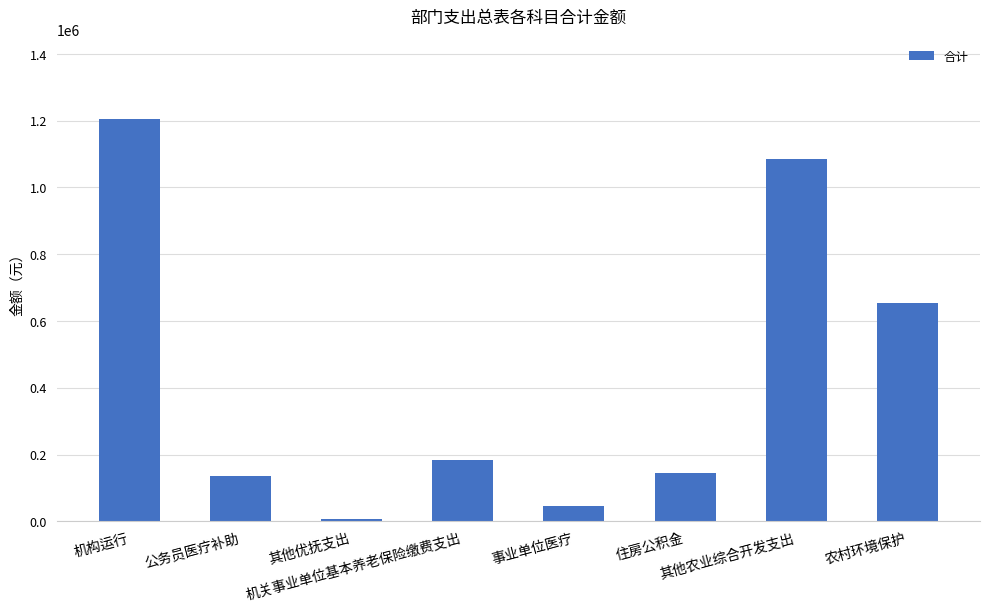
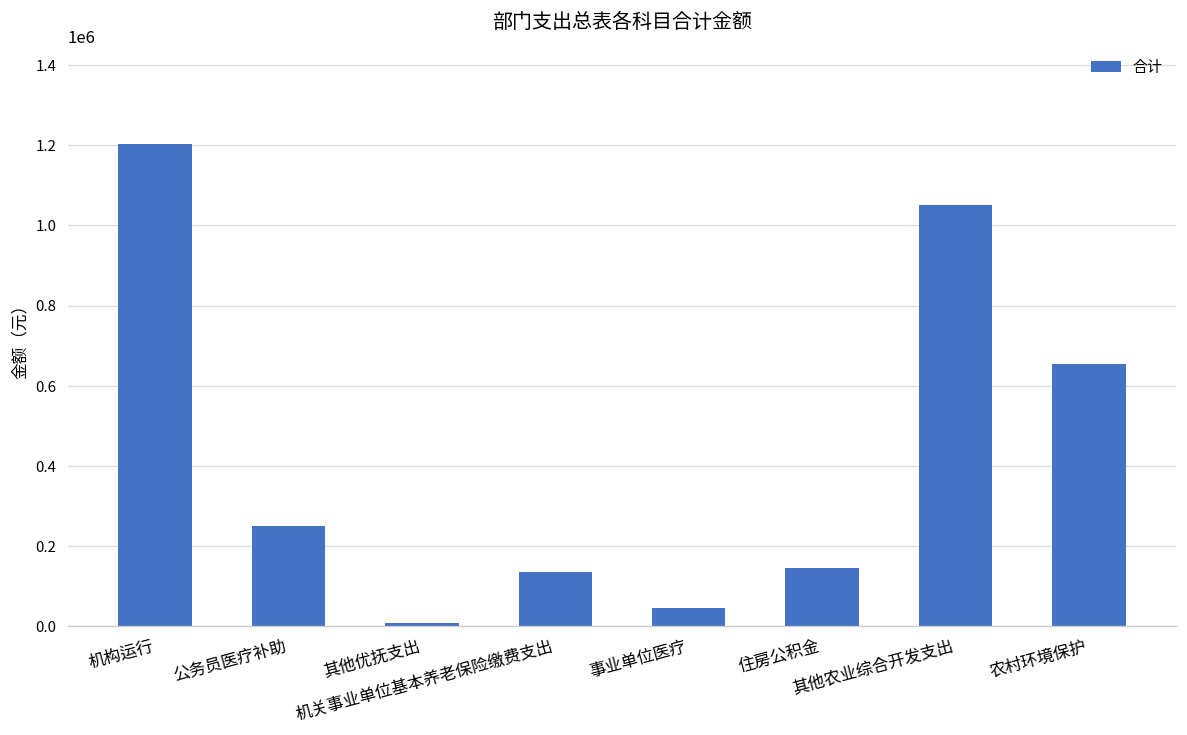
  {
    "机构运行": 1200000,
-   "公务员医疗补助": 140000,
-   "机关事业单位基本养老保险缴费支出": 180000,
+   "公务员医疗补助": 250000,
+   "机关事业单位基本养老保险缴费支出": 130000,
    "事业单位医疗": 40000,
    "住房公积金": 150000,
-   "其他农业综合开发支出": 1080000,
+   "其他农业综合开发支出": 1050000,
    "农村环境保护": 650000
  }
